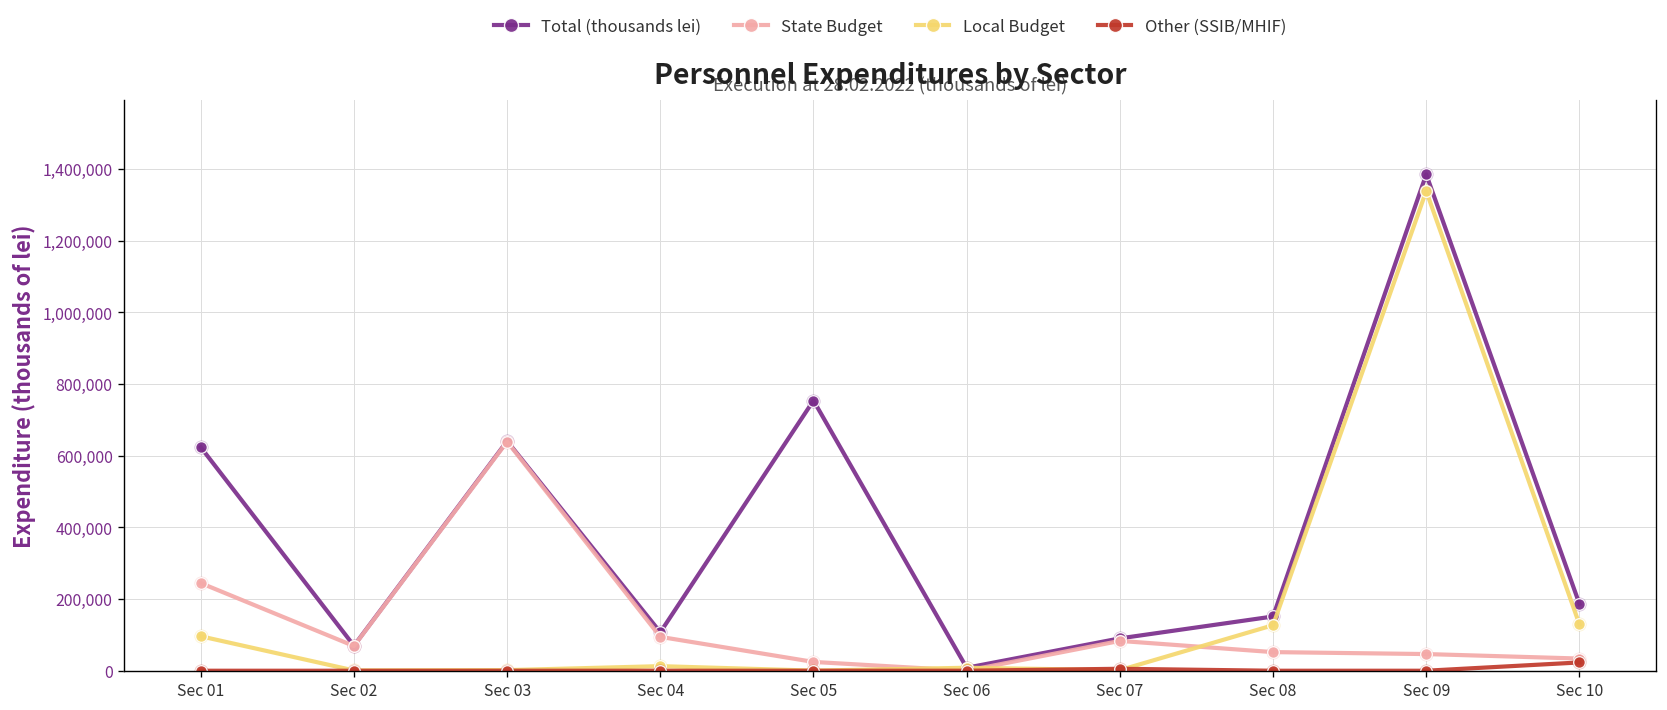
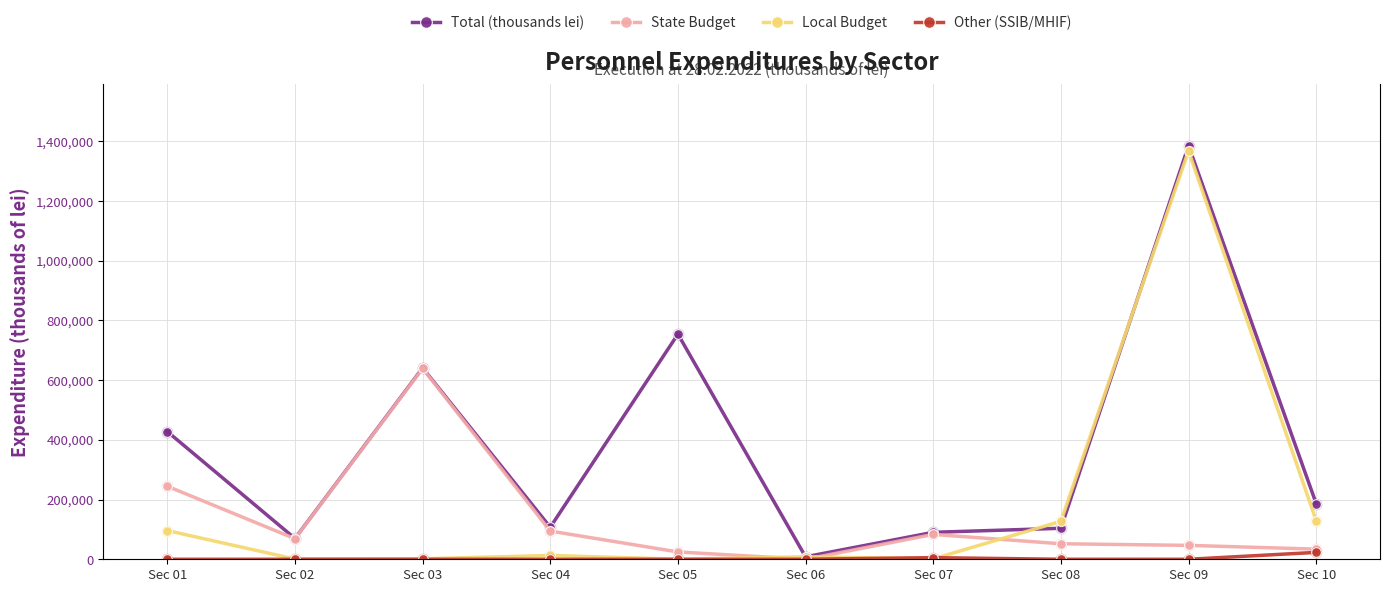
  {
    "Total (thousands lei)": {
-     "Sec 01": "620,000",
+     "Sec 01": "430,000",
      "Sec 04": "110,000",
      "Sec 05": "750,000",
-     "Sec 08": "150,000",
+     "Sec 08": "100,000",
      "Sec 09": "1,380,000",
      "Sec 10": "190,000"
    },
    "State Budget": {
      "Sec 01": "240,000",
      "Sec 04": "90,000",
      "Sec 05": "20,000",
      "Sec 08": "50,000",
      "Sec 09": "50,000",
      "Sec 10": "30,000"
    },
    "Local Budget": {
      "Sec 01": "100,000",
      "Sec 04": "10,000",
      "Sec 08": "130,000",
-     "Sec 09": "1,340,000",
+     "Sec 09": "1,370,000",
      "Sec 10": "130,000"
    },
    "Other (SSIB/MHIF)": {
      "Sec 01": "0",
      "Sec 04": "0",
      "Sec 08": "0",
      "Sec 09": "0",
      "Sec 10": "20,000"
    }
  }
